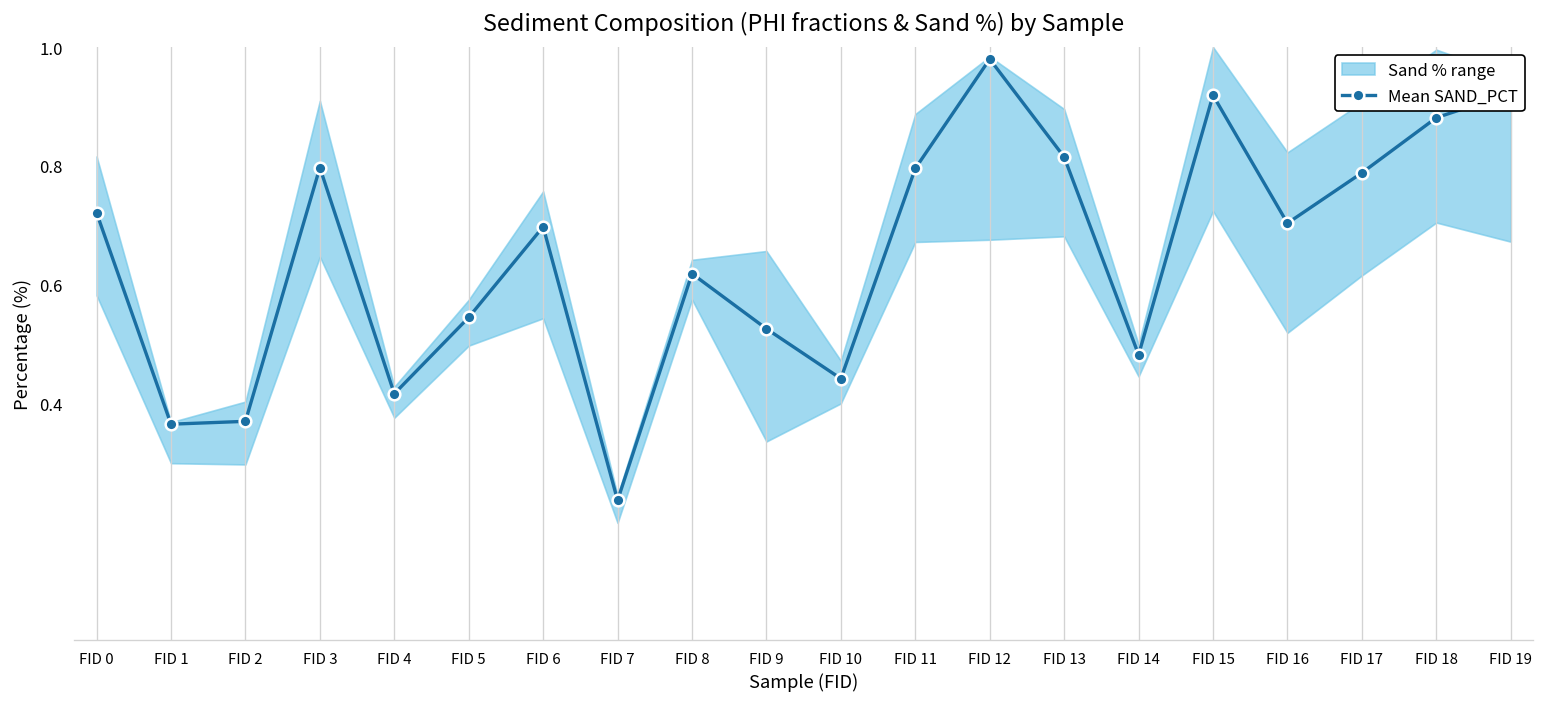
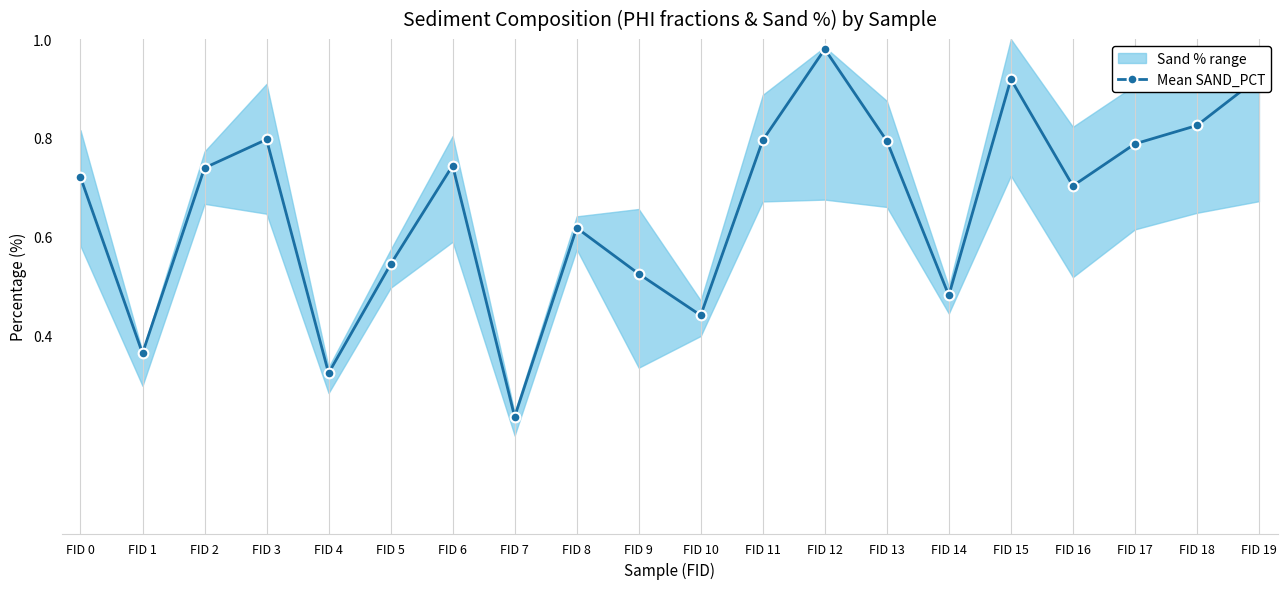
  {
    "Mean SAND_PCT": {
      "FID 0": 0.72,
-     "FID 2": 0.37,
+     "FID 2": 0.74,
      "FID 3": 0.80,
-     "FID 4": 0.42,
+     "FID 4": 0.32,
      "FID 5": 0.54,
-     "FID 6": 0.70,
+     "FID 6": 0.74,
      "FID 7": 0.24,
      "FID 8": 0.62,
      "FID 9": 0.53,
      "FID 10": 0.44,
      "FID 11": 0.80,
-     "FID 13": 0.81,
+     "FID 13": 0.79,
      "FID 14": 0.48,
      "FID 15": 0.92,
      "FID 16": 0.70,
      "FID 17": 0.79,
-     "FID 18": 0.88
+     "FID 18": 0.83
    }
  }
